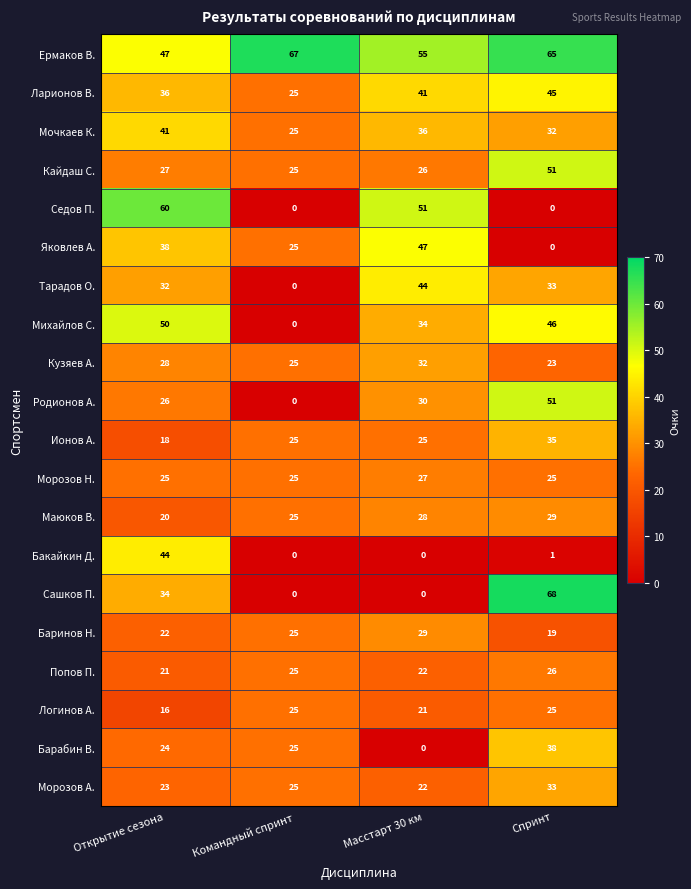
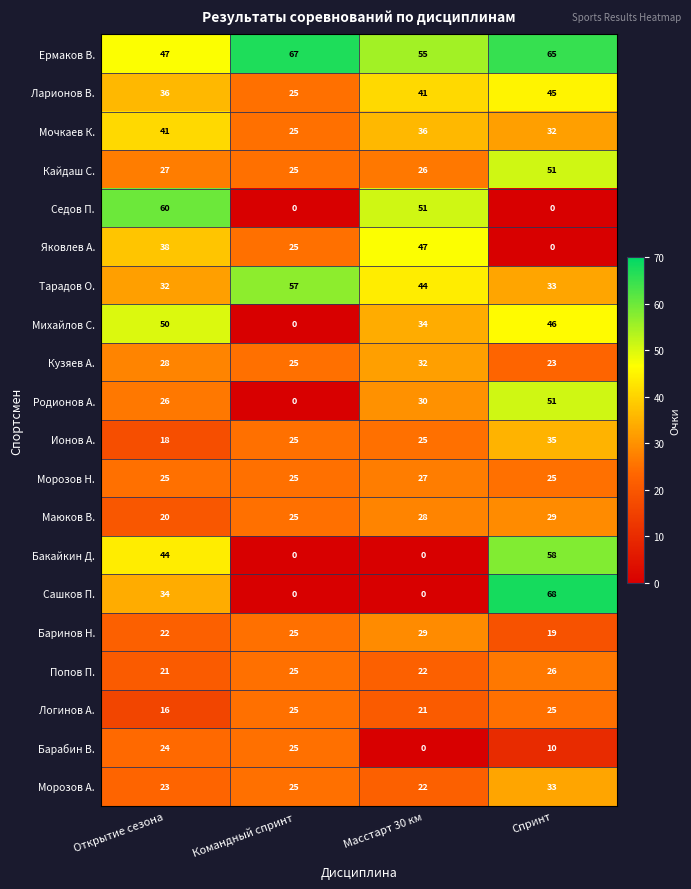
  {
    "Ермаков В.": {
      "Открытие сезона": 47,
      "Командный спринт": 67,
      "Масстарт 30 км": 55,
      "Спринт": 65
    },
    "Ларионов В.": {
      "Открытие сезона": 36,
      "Командный спринт": 25,
      "Масстарт 30 км": 41,
      "Спринт": 45
    },
    "Мочкаев К.": {
      "Открытие сезона": 41,
      "Командный спринт": 25,
      "Масстарт 30 км": 36,
      "Спринт": 32
    },
    "Кайдаш С.": {
      "Открытие сезона": 27,
      "Командный спринт": 25,
      "Масстарт 30 км": 26,
      "Спринт": 51
    },
    "Седов П.": {
      "Открытие сезона": 60,
      "Командный спринт": 0,
      "Масстарт 30 км": 51,
      "Спринт": 0
    },
    "Яковлев А.": {
      "Открытие сезона": 38,
      "Командный спринт": 25,
      "Масстарт 30 км": 47,
      "Спринт": 0
    },
    "Тарадов О.": {
      "Открытие сезона": 32,
-     "Командный спринт": 0,
+     "Командный спринт": 57,
      "Масстарт 30 км": 44,
      "Спринт": 33
    },
    "Михайлов С.": {
      "Открытие сезона": 50,
      "Командный спринт": 0,
      "Масстарт 30 км": 34,
      "Спринт": 46
    },
    "Кузяев А.": {
      "Открытие сезона": 28,
      "Командный спринт": 25,
      "Масстарт 30 км": 32,
      "Спринт": 23
    },
    "Родионов А.": {
      "Открытие сезона": 26,
      "Командный спринт": 0,
      "Масстарт 30 км": 30,
      "Спринт": 51
    },
    "Ионов А.": {
      "Открытие сезона": 18,
      "Командный спринт": 25,
      "Масстарт 30 км": 25,
      "Спринт": 35
    },
    "Морозов Н.": {
      "Открытие сезона": 25,
      "Командный спринт": 25,
      "Масстарт 30 км": 27,
      "Спринт": 25
    },
    "Маюков В.": {
      "Открытие сезона": 20,
      "Командный спринт": 25,
      "Масстарт 30 км": 28,
      "Спринт": 29
    },
    "Бакайкин Д.": {
      "Открытие сезона": 44,
      "Командный спринт": 0,
      "Масстарт 30 км": 0,
-     "Спринт": 1
+     "Спринт": 58
    },
    "Сашков П.": {
      "Открытие сезона": 34,
      "Командный спринт": 0,
      "Масстарт 30 км": 0,
      "Спринт": 68
    },
    "Баринов Н.": {
      "Открытие сезона": 22,
      "Командный спринт": 25,
      "Масстарт 30 км": 29,
      "Спринт": 19
    },
    "Попов П.": {
      "Открытие сезона": 21,
      "Командный спринт": 25,
      "Масстарт 30 км": 22,
      "Спринт": 26
    },
    "Логинов А.": {
      "Открытие сезона": 16,
      "Командный спринт": 25,
      "Масстарт 30 км": 21,
      "Спринт": 25
    },
    "Барабин В.": {
      "Открытие сезона": 24,
      "Командный спринт": 25,
      "Масстарт 30 км": 0,
-     "Спринт": 38
+     "Спринт": 10
    },
    "Морозов А.": {
      "Открытие сезона": 23,
      "Командный спринт": 25,
      "Масстарт 30 км": 22,
      "Спринт": 33
    }
  }
